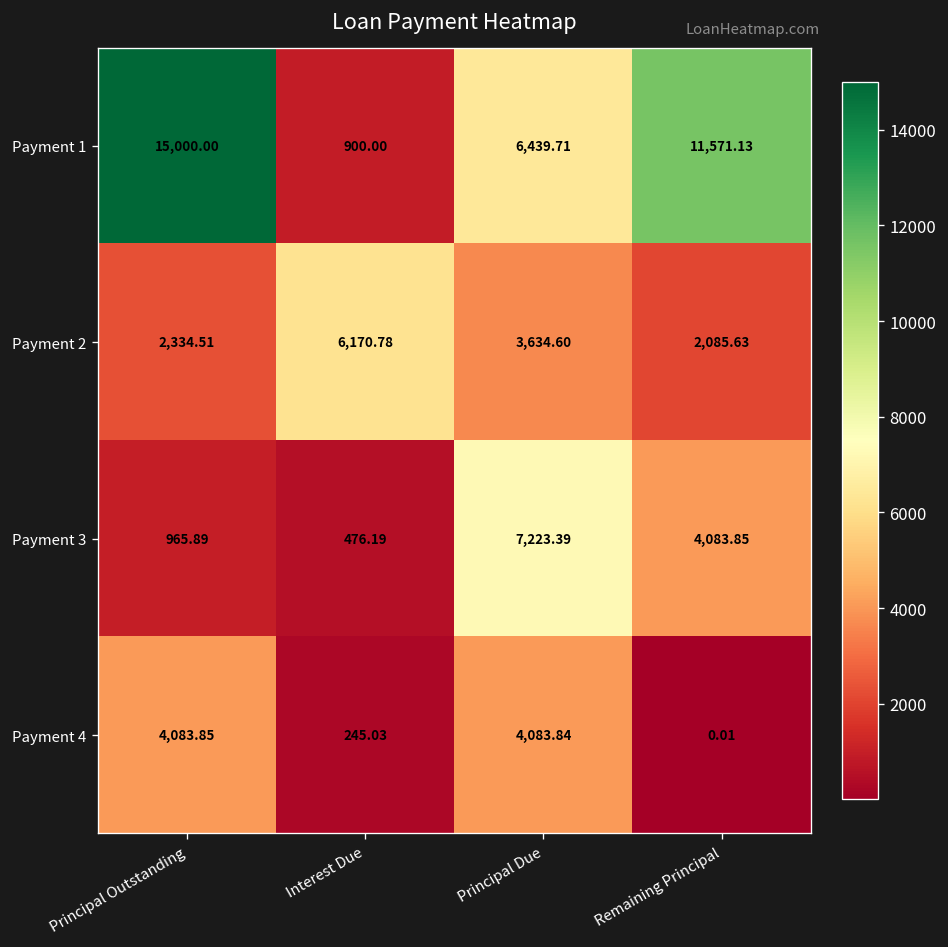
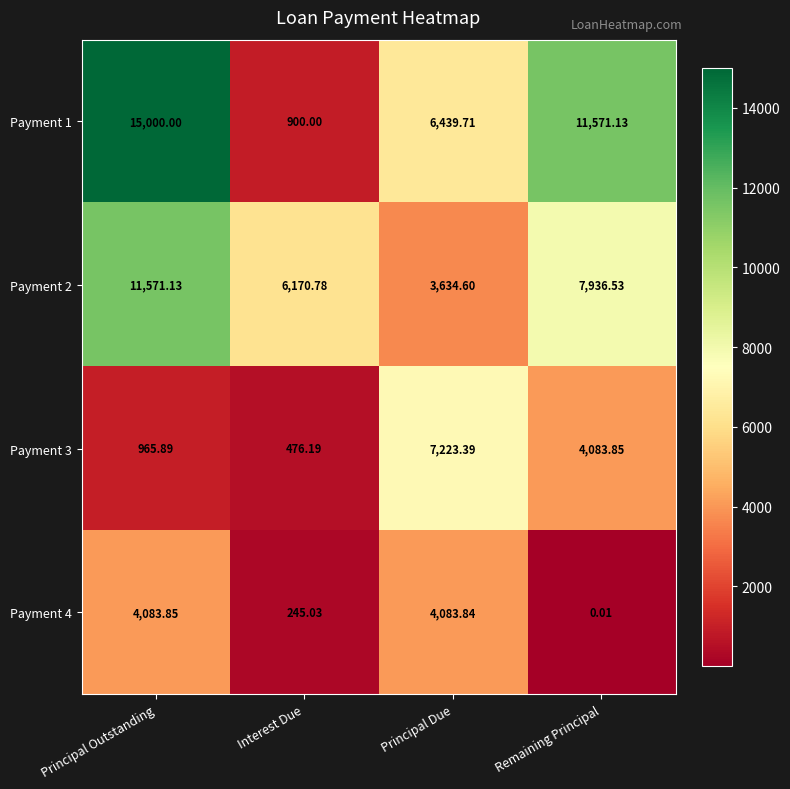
  {
    "Payment 1": {
      "Principal Outstanding": "15,000.00",
      "Interest Due": "900.00",
      "Principal Due": "6,439.71",
      "Remaining Principal": "11,571.13"
    },
    "Payment 2": {
-     "Principal Outstanding": "2,334.51",
+     "Principal Outstanding": "11,571.13",
      "Interest Due": "6,170.78",
      "Principal Due": "3,634.60",
-     "Remaining Principal": "2,085.63"
+     "Remaining Principal": "7,936.53"
    },
    "Payment 3": {
      "Principal Outstanding": "965.89",
      "Interest Due": "476.19",
      "Principal Due": "7,223.39",
      "Remaining Principal": "4,083.85"
    },
    "Payment 4": {
      "Principal Outstanding": "4,083.85",
      "Interest Due": "245.03",
      "Principal Due": "4,083.84",
      "Remaining Principal": "0.01"
    }
  }
